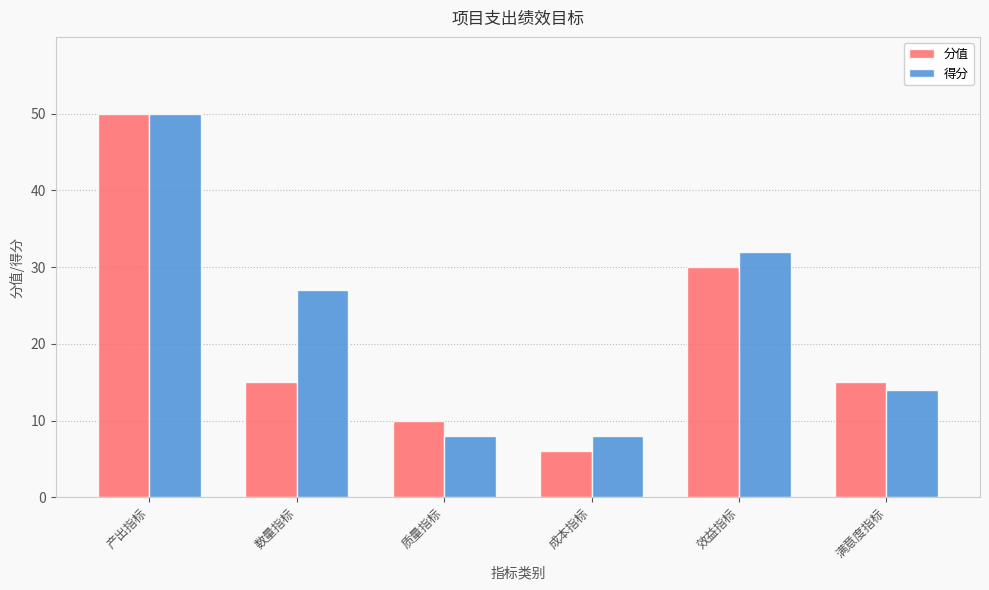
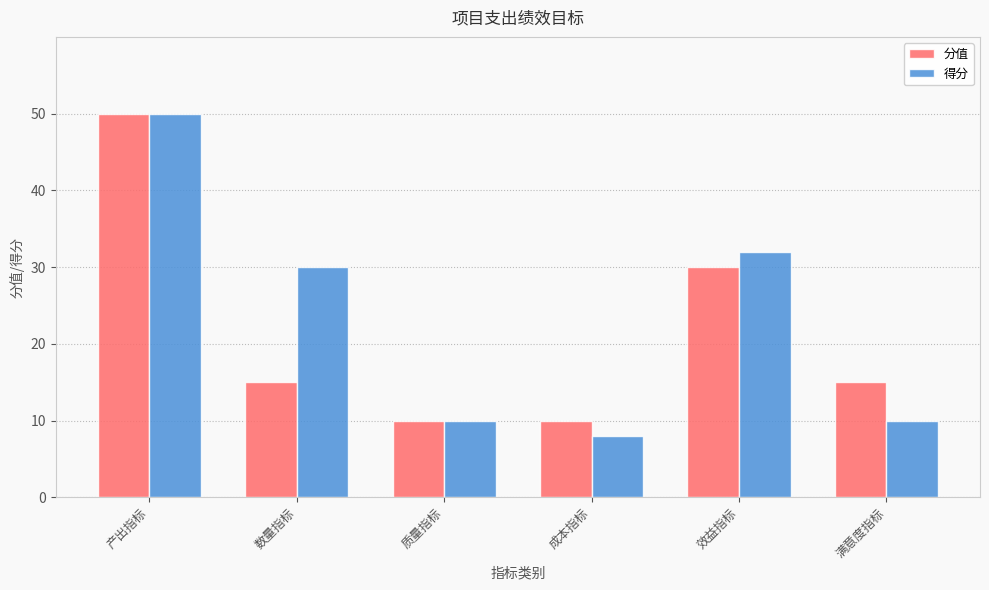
  {
    "分值": {
      "产出指标": 50,
      "数量指标": 15,
      "质量指标": 10,
-     "成本指标": 6,
+     "成本指标": 10,
      "效益指标": 30,
      "满意度指标": 15
    },
    "得分": {
      "产出指标": 50,
-     "数量指标": 27,
-     "质量指标": 8,
+     "数量指标": 30,
+     "质量指标": 10,
      "成本指标": 8,
      "效益指标": 32,
-     "满意度指标": 14
+     "满意度指标": 10
    }
  }
